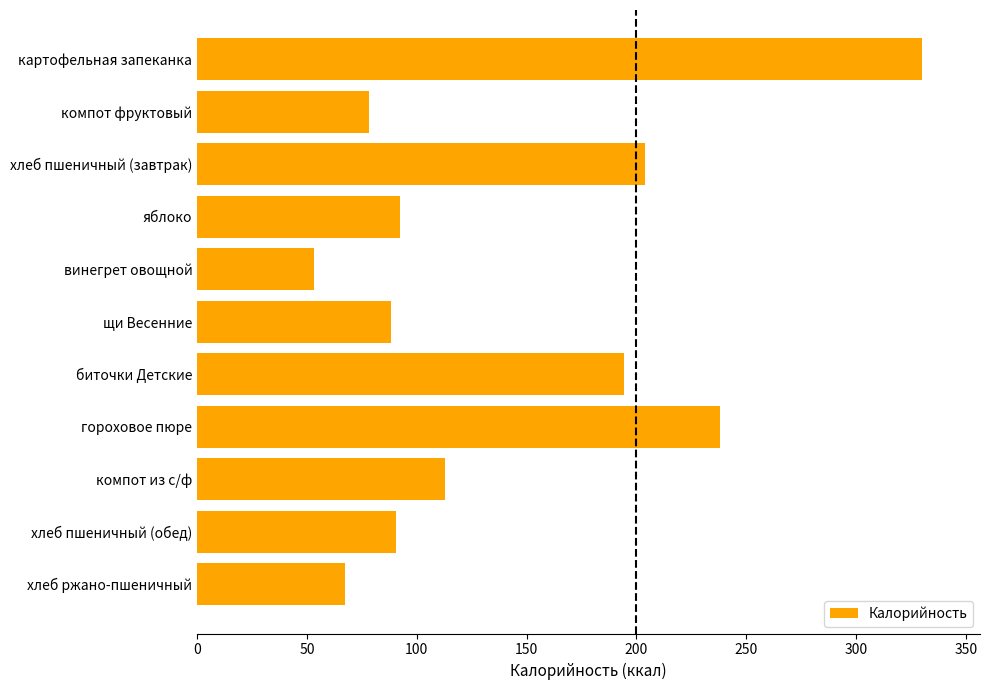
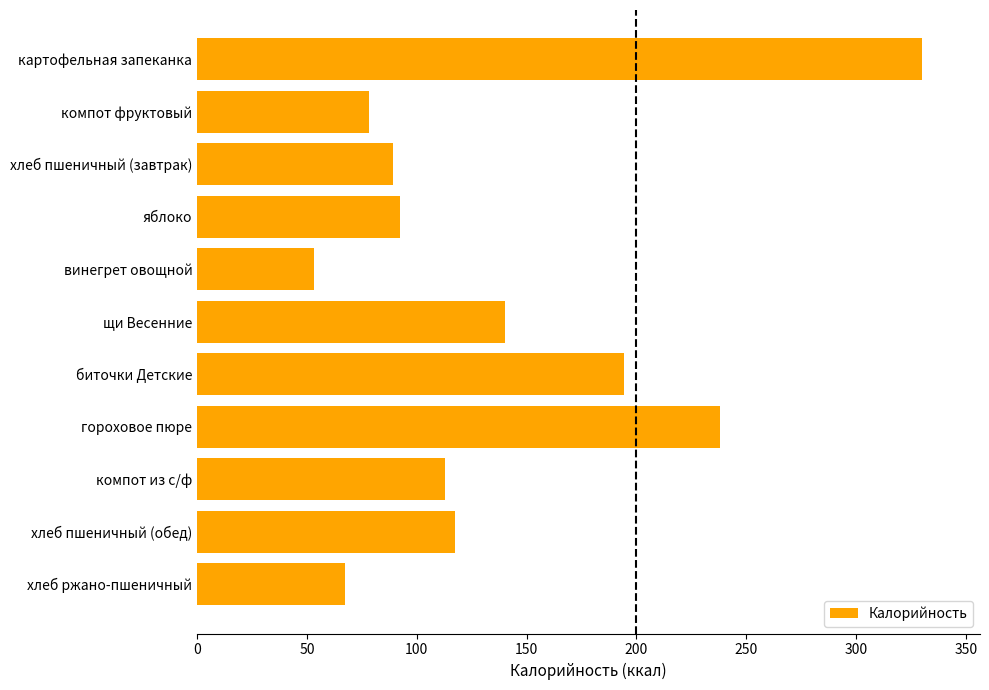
  {
    "картофельная запеканка": 330,
    "компот фруктовый": 78,
-   "хлеб пшеничный (завтрак)": 204,
+   "хлеб пшеничный (завтрак)": 89,
    "яблоко": 93,
    "винегрет овощной": 53,
-   "щи Весенние": 88,
+   "щи Весенние": 140,
    "биточки Детские": 194,
    "гороховое пюре": 238,
    "компот из с/ф": 113,
-   "хлеб пшеничный (обед)": 91,
+   "хлеб пшеничный (обед)": 118,
    "хлеб ржано-пшеничный": 67
  }
